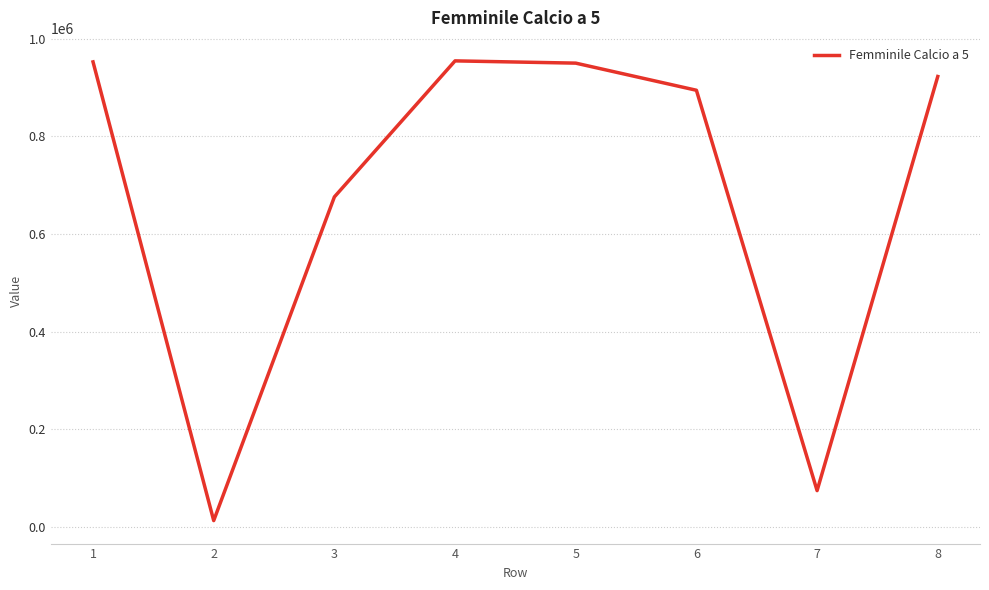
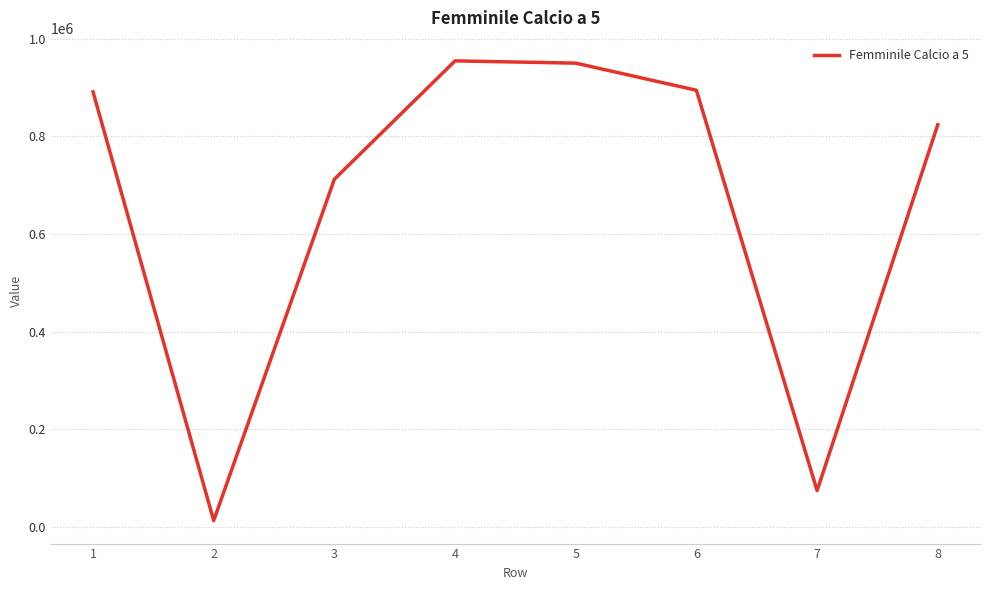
  {
-   "1": 950000,
+   "1": 890000,
    "2": 10000,
-   "3": 680000,
+   "3": 710000,
    "4": 950000,
    "5": 950000,
    "6": 890000,
    "7": 70000,
-   "8": 920000
+   "8": 820000
  }
